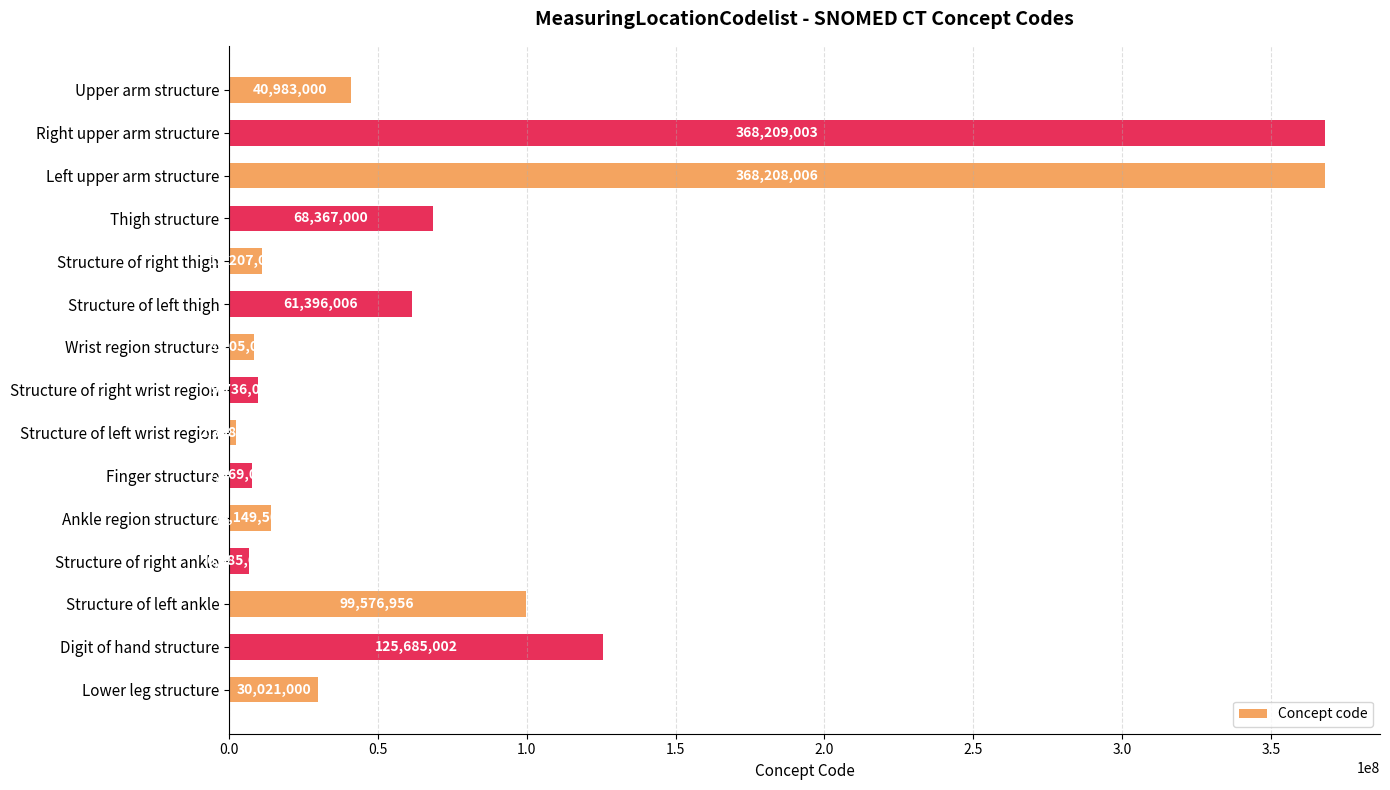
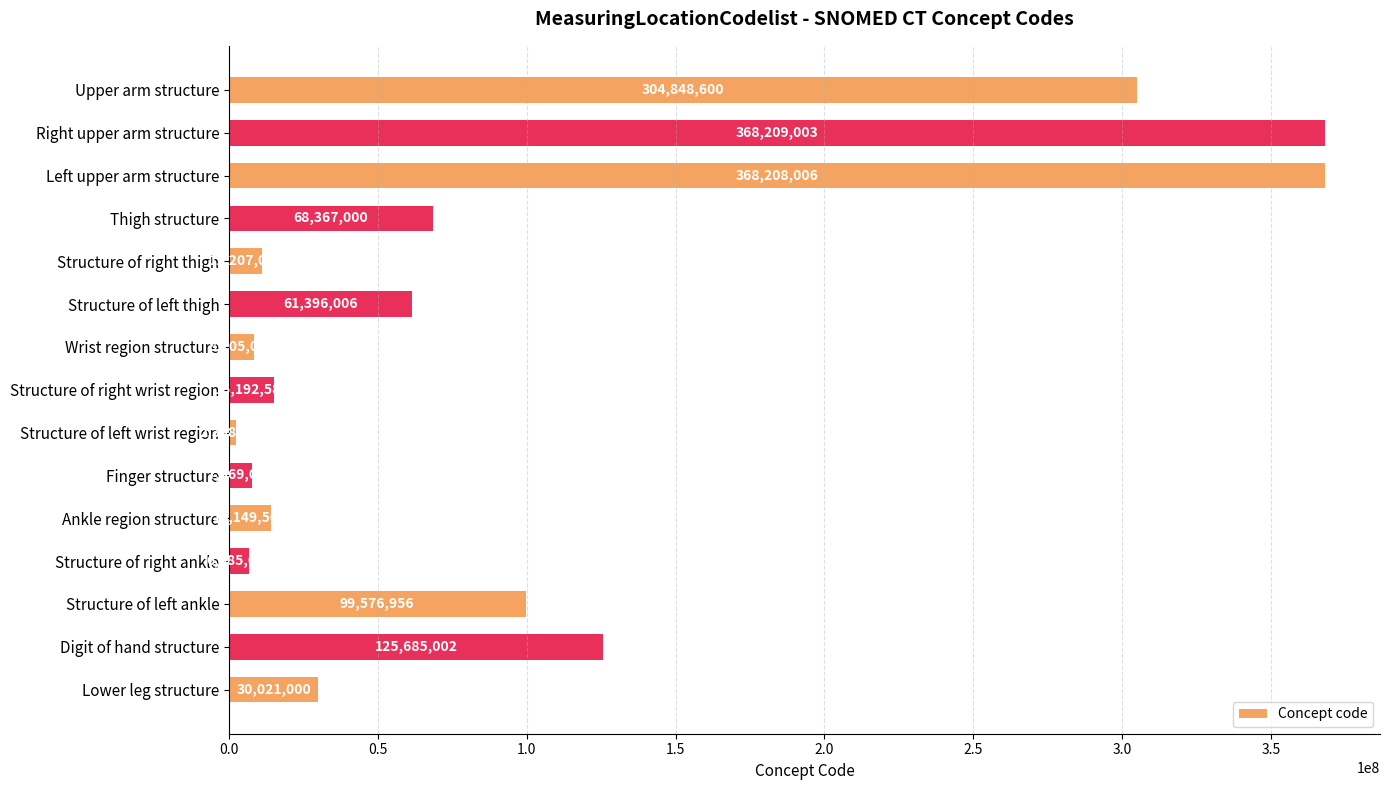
  {
-   "Upper arm structure": "40,983,000",
+   "Upper arm structure": "304,848,600",
    "Right upper arm structure": "368,209,003",
    "Left upper arm structure": "368,208,006",
    "Thigh structure": "68,367,000",
    "Structure of left thigh": "61,396,006",
-   "Structure of right wrist region": "10000000",
+   "Structure of right wrist region": "15000000",
    "Ankle region structure": "14,149,504",
    "Structure of left ankle": "99,576,956",
    "Digit of hand structure": "125,685,002",
    "Lower leg structure": "30,021,000"
  }
